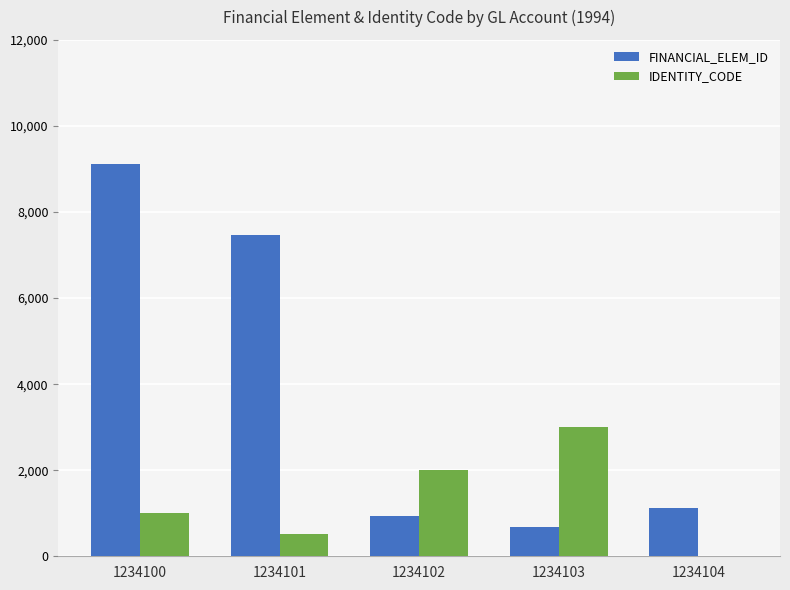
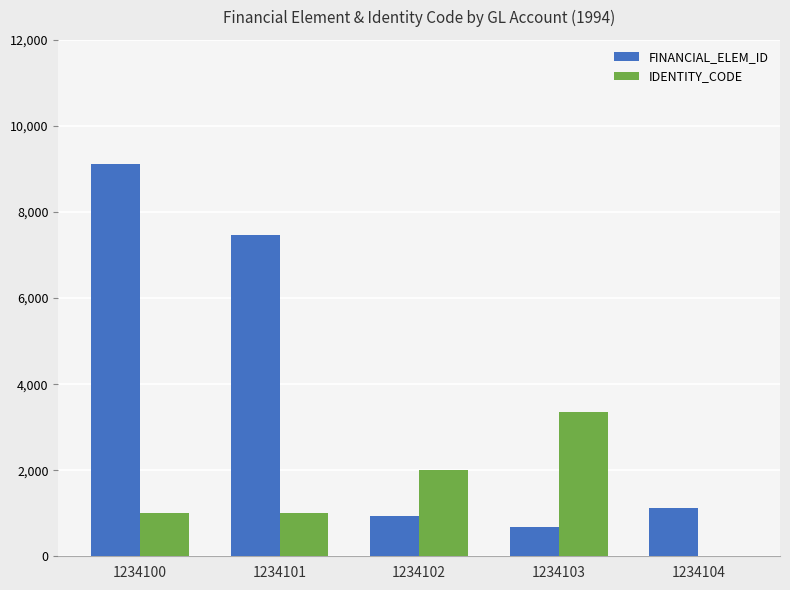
  {
    "FINANCIAL_ELEM_ID": {
      "1234100": "9,100",
      "1234101": "7,500",
      "1234102": "900",
      "1234103": "700",
      "1234104": "1,100"
    },
    "IDENTITY_CODE": {
      "1234100": "1,000",
-     "1234101": "500",
+     "1234101": "1,000",
      "1234102": "2,000",
-     "1234103": "3,000",
+     "1234103": "3,400",
      "1234104": "0"
    }
  }
